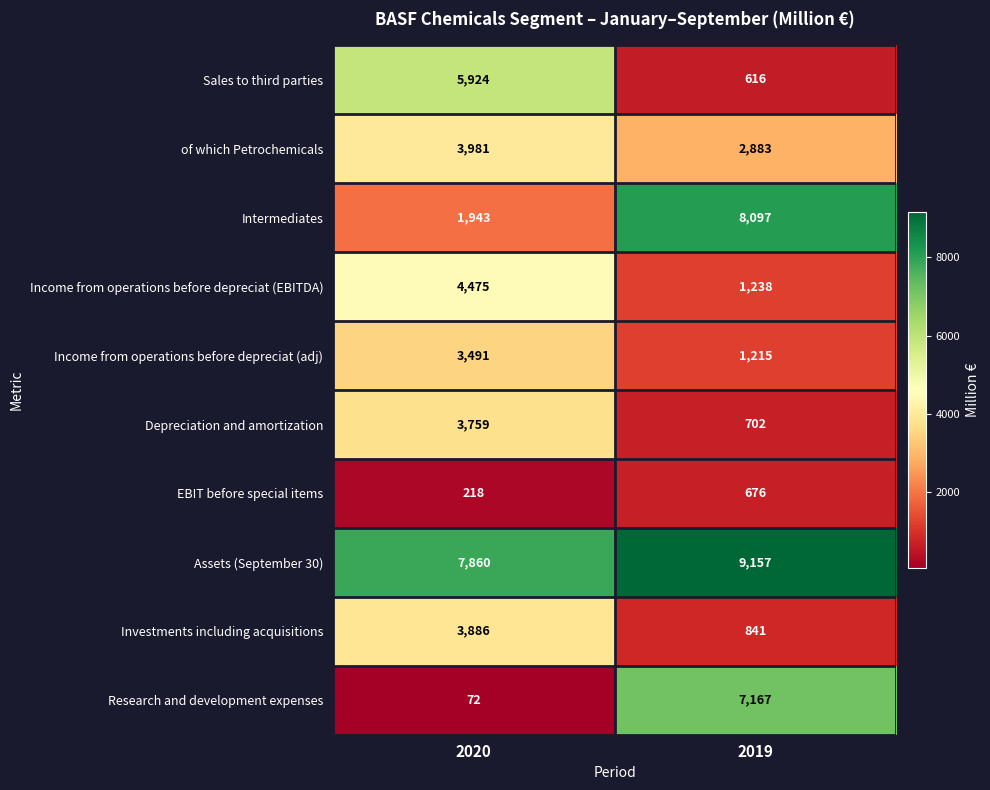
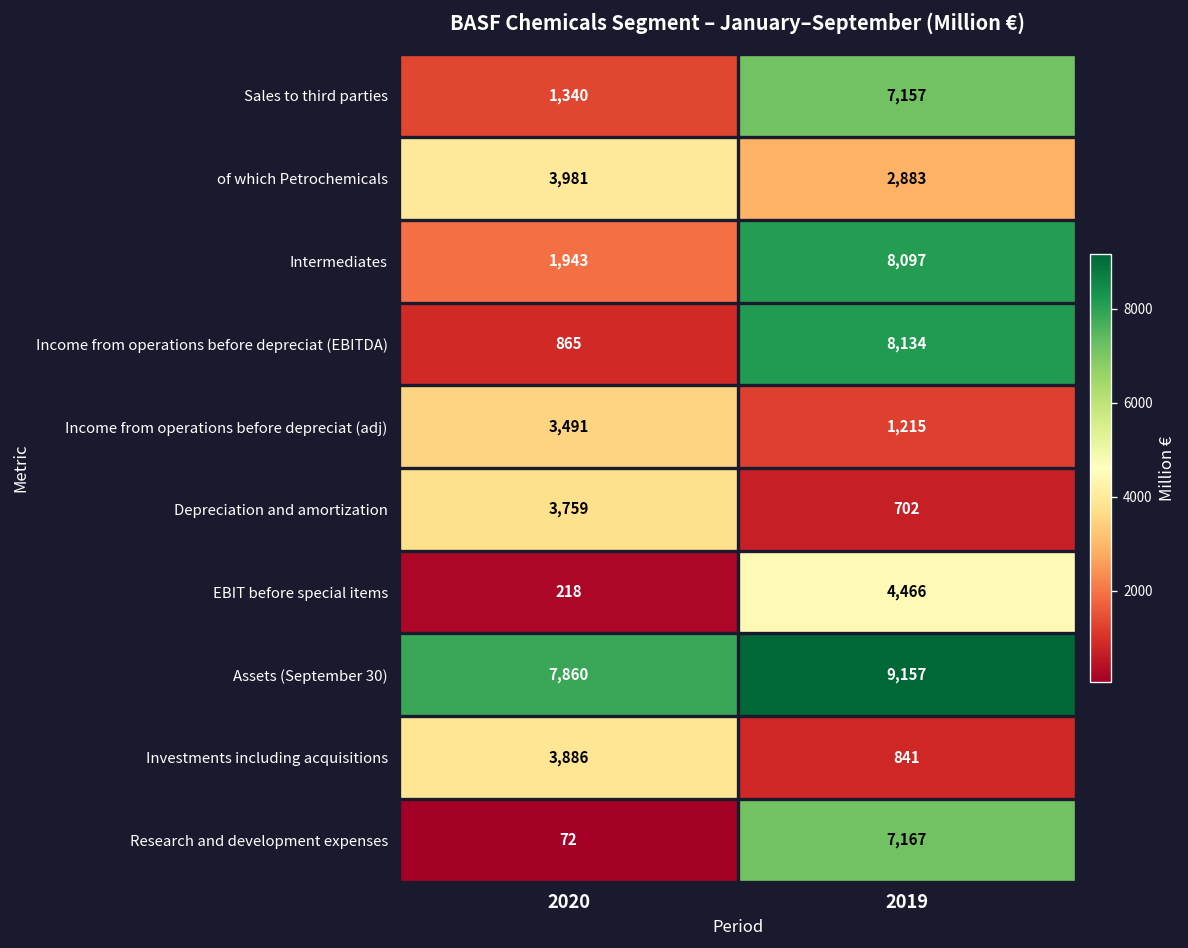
  {
    "Sales to third parties": {
-     "2020": "5,924",
-     "2019": "616"
+     "2020": "1,340",
+     "2019": "7,157"
    },
    "of which Petrochemicals": {
      "2020": "3,981",
      "2019": "2,883"
    },
    "Intermediates": {
      "2020": "1,943",
      "2019": "8,097"
    },
    "Income from operations before depreciat (EBITDA)": {
-     "2020": "4,475",
-     "2019": "1,238"
+     "2020": "865",
+     "2019": "8,134"
    },
    "Income from operations before depreciat (adj)": {
      "2020": "3,491",
      "2019": "1,215"
    },
    "Depreciation and amortization": {
      "2020": "3,759",
      "2019": "702"
    },
    "EBIT before special items": {
      "2020": "218",
-     "2019": "676"
+     "2019": "4,466"
    },
    "Assets (September 30)": {
      "2020": "7,860",
      "2019": "9,157"
    },
    "Investments including acquisitions": {
      "2020": "3,886",
      "2019": "841"
    },
    "Research and development expenses": {
      "2020": "72",
      "2019": "7,167"
    }
  }
